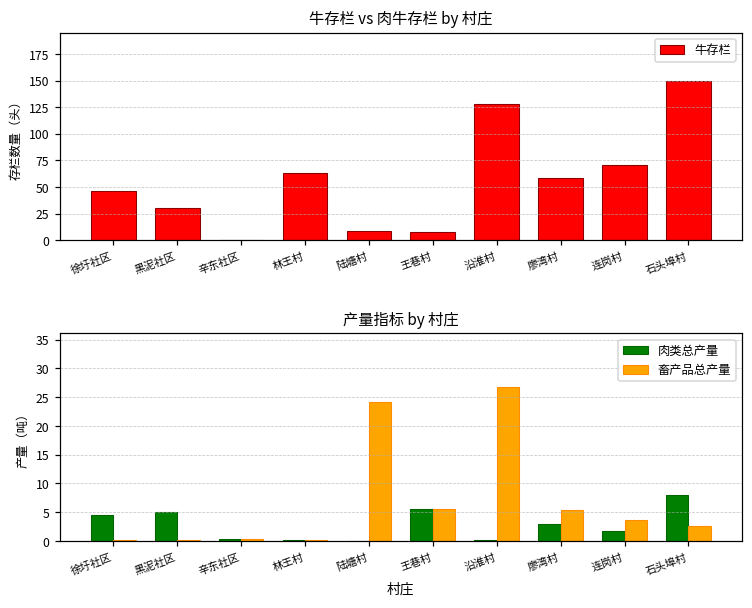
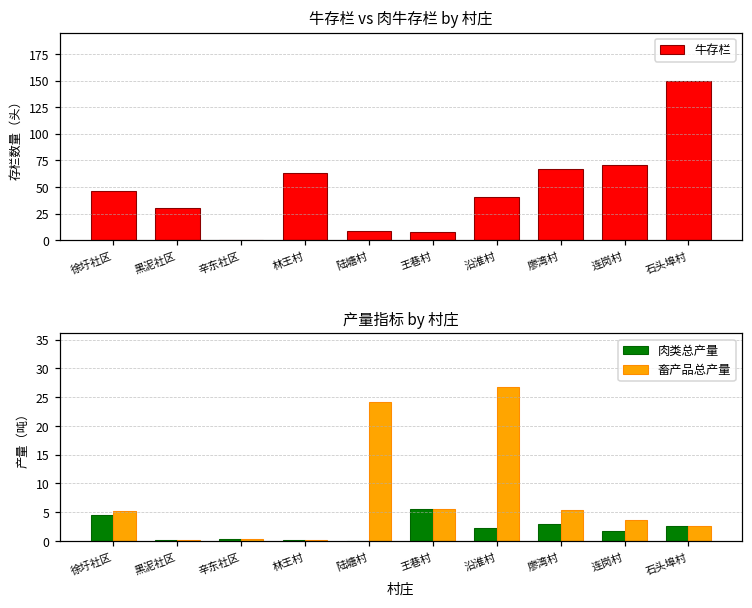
  {
    "牛存栏 vs 肉牛存栏 by 村庄": {
      "徐圩社区": 50,
      "黑泥社区": 30,
      "辛东社区": 0,
      "林王村": 60,
      "陆塘村": 10,
      "王巷村": 10,
-     "沿淮村": 130,
-     "廖湾村": 60,
+     "沿淮村": 40,
+     "廖湾村": 70,
      "连岗村": 70,
      "石头埠村": 150
    },
    "产量指标 by 村庄": {
      "肉类总产量": {
        "徐圩社区": 5,
-       "黑泥社区": 5,
+       "黑泥社区": 0,
        "陆塘村": 0,
        "王巷村": 6,
-       "沿淮村": 0,
+       "沿淮村": 2,
        "廖湾村": 3,
        "连岗村": 2,
-       "石头埠村": 8
+       "石头埠村": 3
      },
      "畜产品总产量": {
-       "徐圩社区": 0,
+       "徐圩社区": 5,
        "陆塘村": 24,
        "王巷村": 6,
        "沿淮村": 27,
        "廖湾村": 5,
        "连岗村": 4,
        "石头埠村": 3
      }
    }
  }
